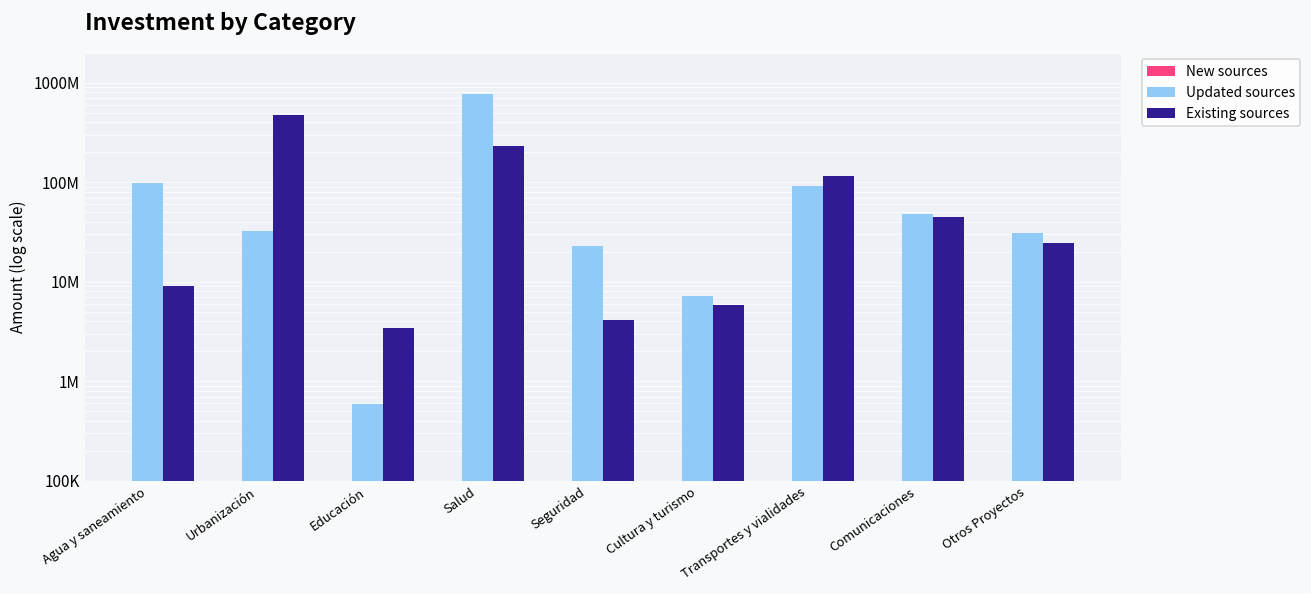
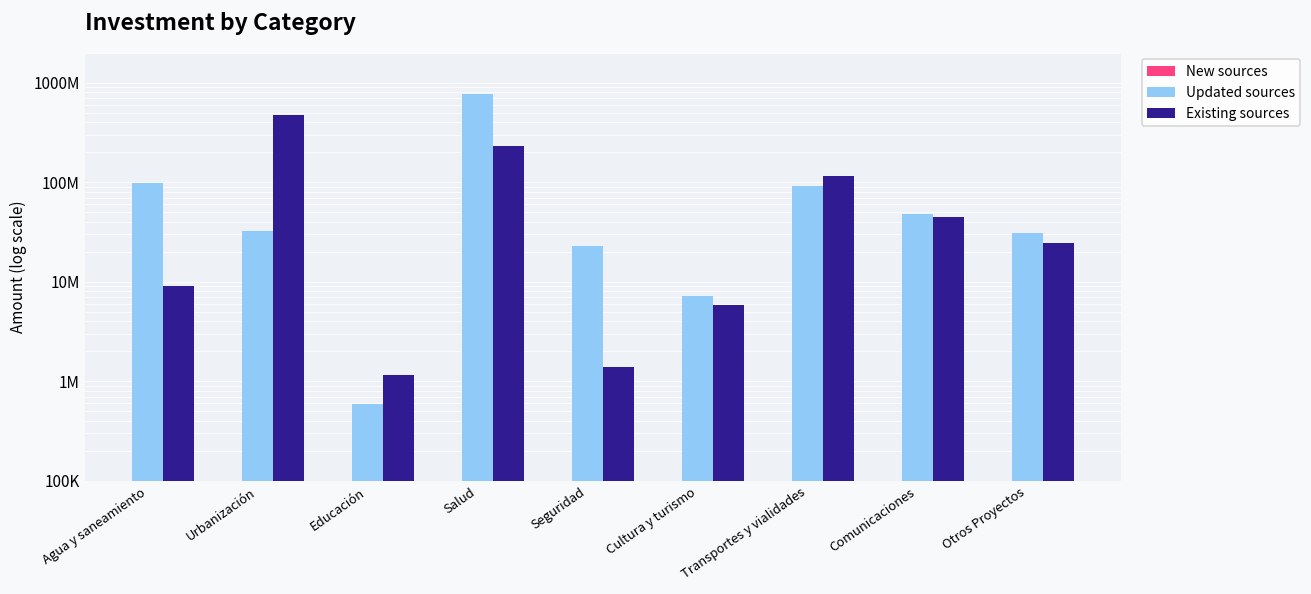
  {
    "Updated sources": {
      "Agua y saneamiento": 100000000,
      "Urbanización": 33000000,
      "Educación": 600000,
      "Salud": 800000000,
      "Seguridad": 23000000,
      "Cultura y turismo": 7000000,
      "Transportes y vialidades": 90000000,
      "Comunicaciones": 50000000,
      "Otros Proyectos": 31000000
    },
    "Existing sources": {
      "Agua y saneamiento": 9000000,
      "Urbanización": 500000000,
-     "Educación": 3400000,
+     "Educación": 1100000,
      "Salud": 230000000,
-     "Seguridad": 4000000,
+     "Seguridad": 1400000,
      "Cultura y turismo": 6000000,
      "Transportes y vialidades": 110000000,
      "Comunicaciones": 40000000,
      "Otros Proyectos": 24000000
    }
  }
